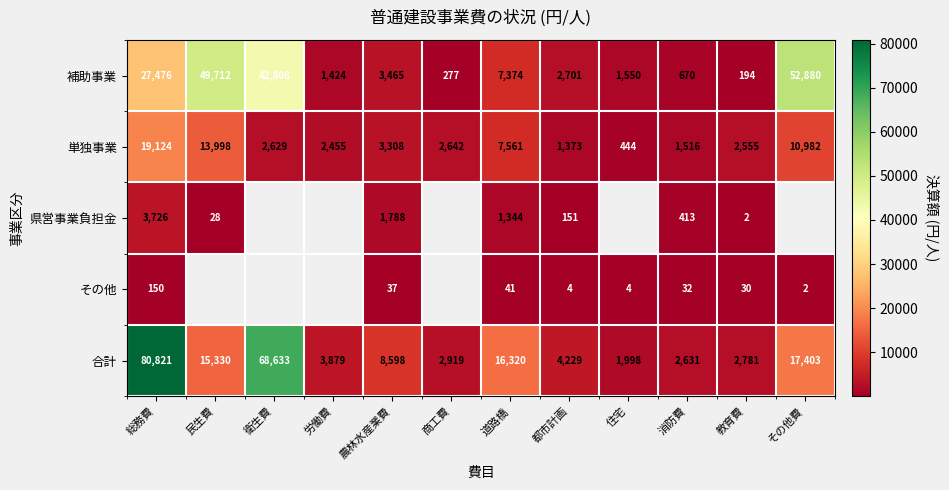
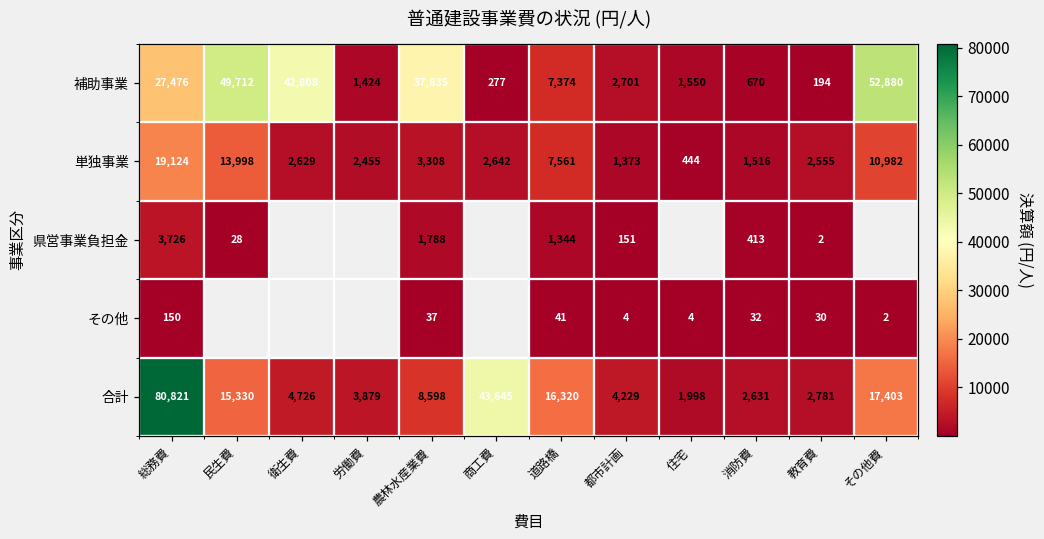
  {
    "補助事業": {
      "総務費": "27,476",
      "民生費": "49,712",
      "衛生費": "42,808",
      "労働費": "1,424",
-     "農林水産業費": "3,465",
+     "農林水産業費": "37,835",
      "商工費": "277",
      "道路橋": "7,374",
      "都市計画": "2,701",
      "住宅": "1,550",
      "消防費": "670",
      "教育費": "194",
      "その他費": "52,880"
    },
    "単独事業": {
      "総務費": "19,124",
      "民生費": "13,998",
      "衛生費": "2,629",
      "労働費": "2,455",
      "農林水産業費": "3,308",
      "商工費": "2,642",
      "道路橋": "7,561",
      "都市計画": "1,373",
      "住宅": "444",
      "消防費": "1,516",
      "教育費": "2,555",
      "その他費": "10,982"
    },
    "県営事業負担金": {
      "総務費": "3,726",
      "民生費": "28",
      "農林水産業費": "1,788",
      "道路橋": "1,344",
      "都市計画": "151",
      "消防費": "413",
      "教育費": "2"
    },
    "その他": {
      "総務費": "150",
      "農林水産業費": "37",
      "道路橋": "41",
      "都市計画": "4",
      "住宅": "4",
      "消防費": "32",
      "教育費": "30",
      "その他費": "2"
    },
    "合計": {
      "総務費": "80,821",
      "民生費": "15,330",
-     "衛生費": "68,633",
+     "衛生費": "4,726",
      "労働費": "3,879",
      "農林水産業費": "8,598",
-     "商工費": "2,919",
+     "商工費": "43,645",
      "道路橋": "16,320",
      "都市計画": "4,229",
      "住宅": "1,998",
      "消防費": "2,631",
      "教育費": "2,781",
      "その他費": "17,403"
    }
  }
